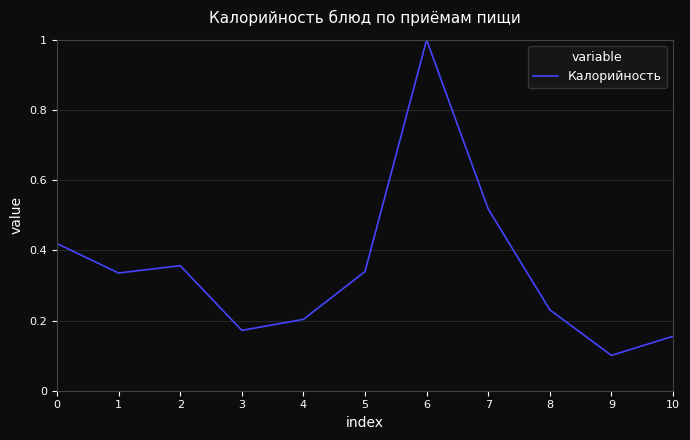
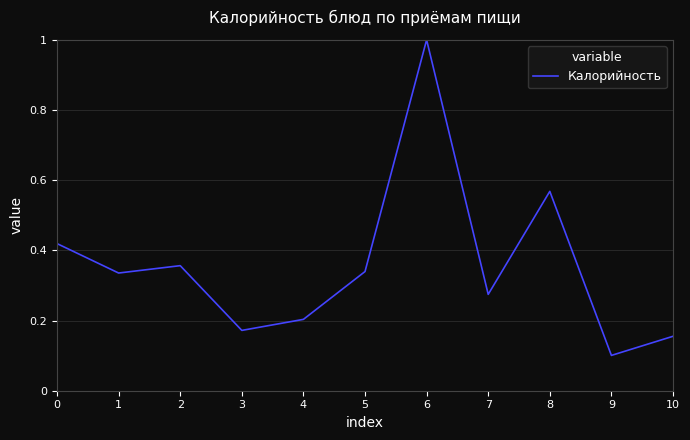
  {
    "0": 0.42,
    "1": 0.34,
    "2": 0.36,
    "3": 0.17,
    "4": 0.20,
    "5": 0.34,
    "6": 1.00,
-   "7": 0.52,
-   "8": 0.23,
+   "7": 0.27,
+   "8": 0.57,
    "9": 0.10,
    "10": 0.16
  }
